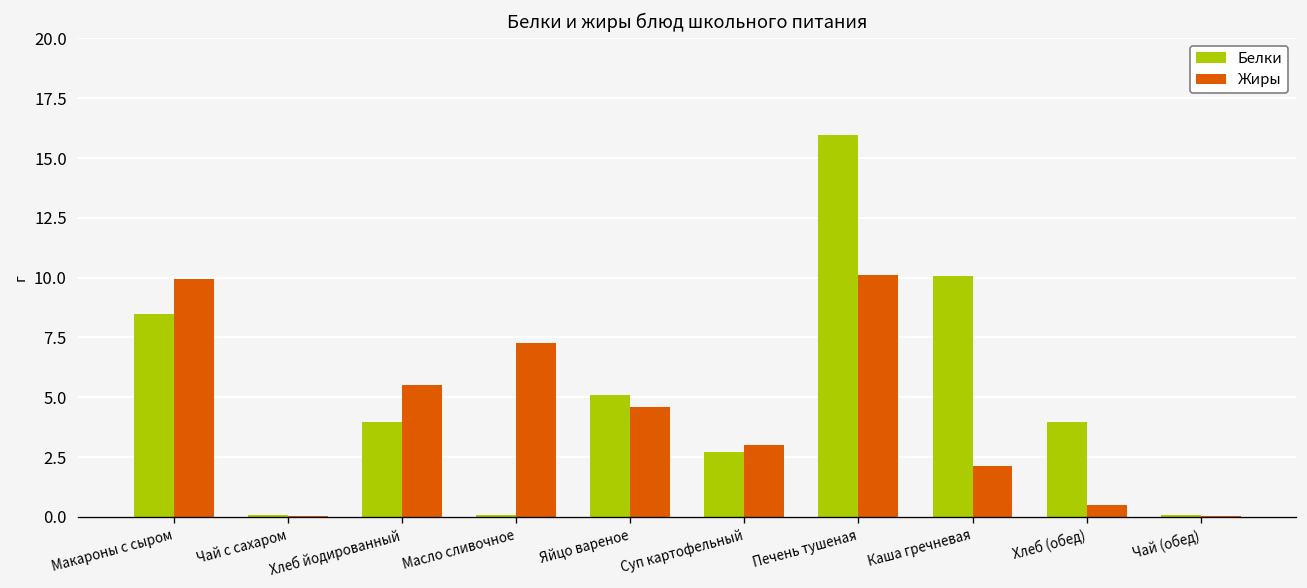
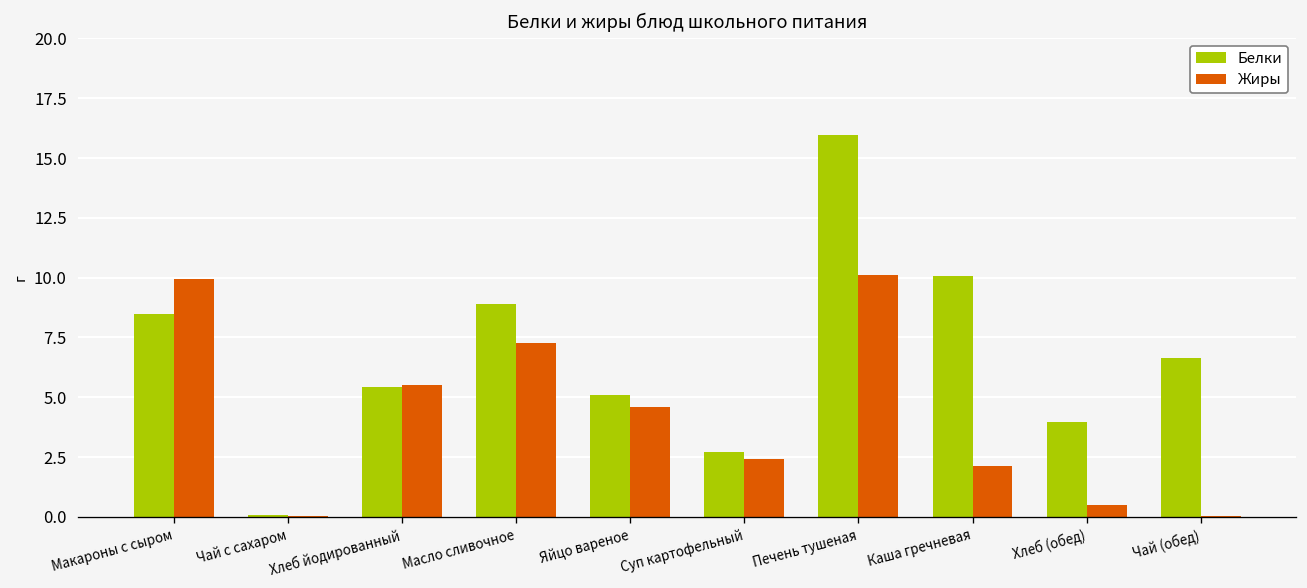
  {
    "Белки": {
      "Макароны с сыром": 8.5,
-     "Хлеб йодированный": 4.0,
-     "Масло сливочное": 0.1,
+     "Хлеб йодированный": 5.4,
+     "Масло сливочное": 8.9,
      "Яйцо вареное": 5.1,
      "Суп картофельный": 2.7,
      "Печень тушеная": 16.0,
      "Каша гречневая": 10.1,
      "Хлеб (обед)": 4.0,
-     "Чай (обед)": 0.1
+     "Чай (обед)": 6.6
    },
    "Жиры": {
      "Макароны с сыром": 10.0,
      "Хлеб йодированный": 5.5,
      "Масло сливочное": 7.3,
      "Яйцо вареное": 4.6,
-     "Суп картофельный": 3.0,
+     "Суп картофельный": 2.4,
      "Печень тушеная": 10.1,
      "Каша гречневая": 2.1,
      "Хлеб (обед)": 0.5
    }
  }
